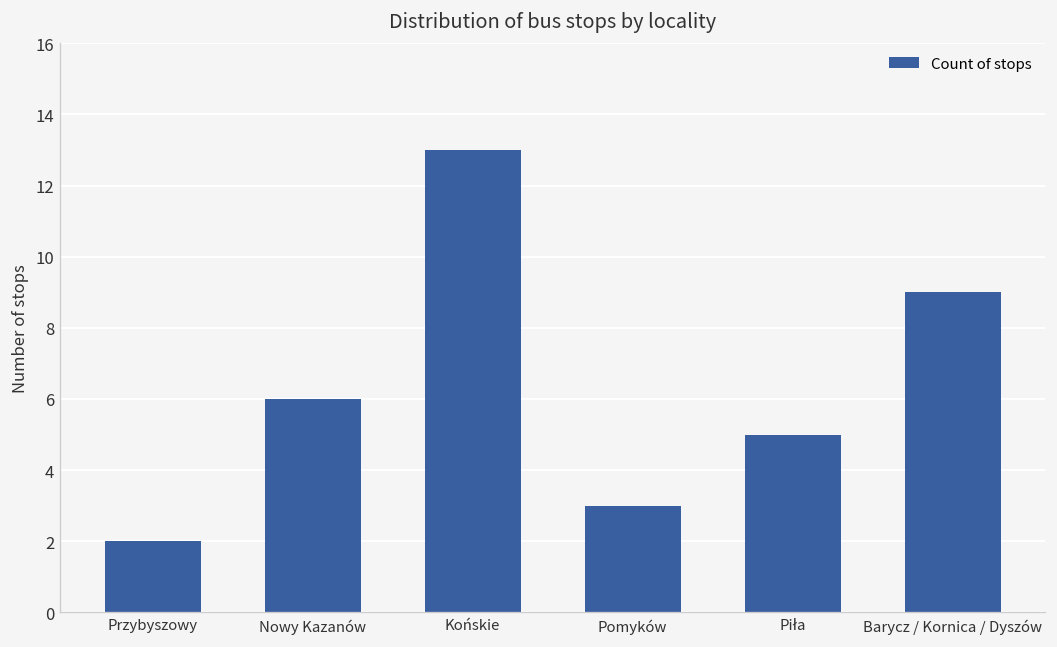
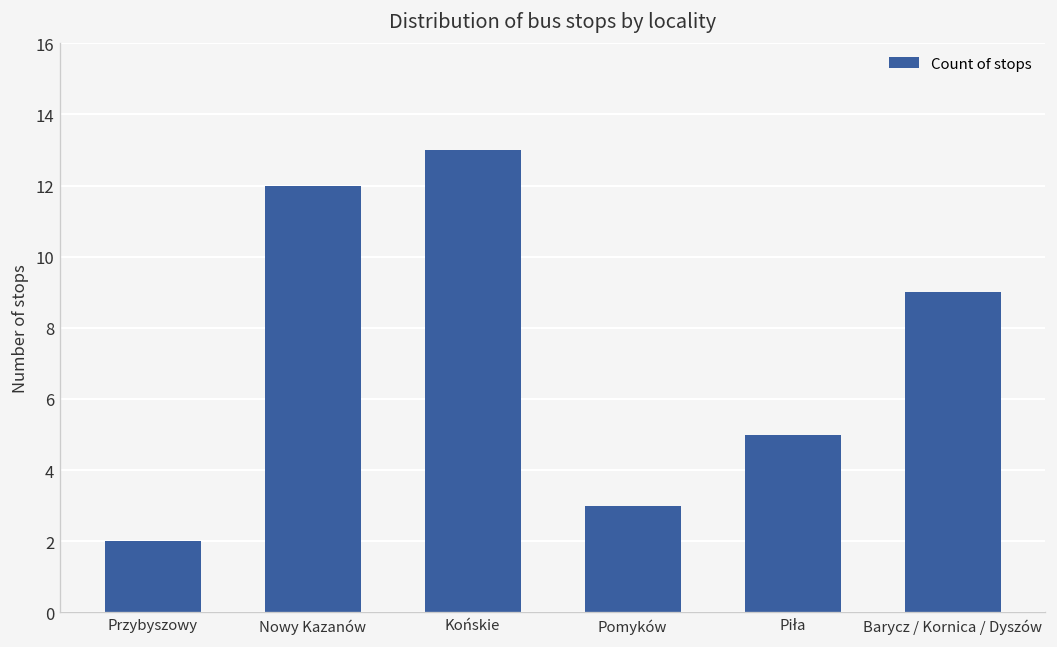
  {
    "Przybyszowy": 2,
-   "Nowy Kazanów": 6,
+   "Nowy Kazanów": 12,
    "Końskie": 13,
    "Pomyków": 3,
    "Piła": 5,
    "Barycz / Kornica / Dyszów": 9
  }
